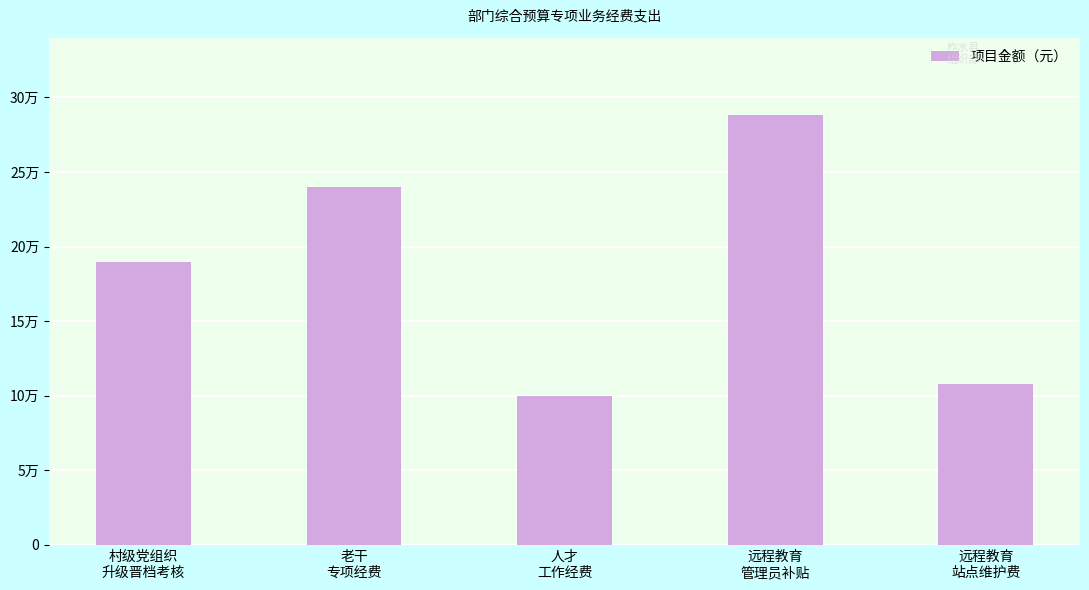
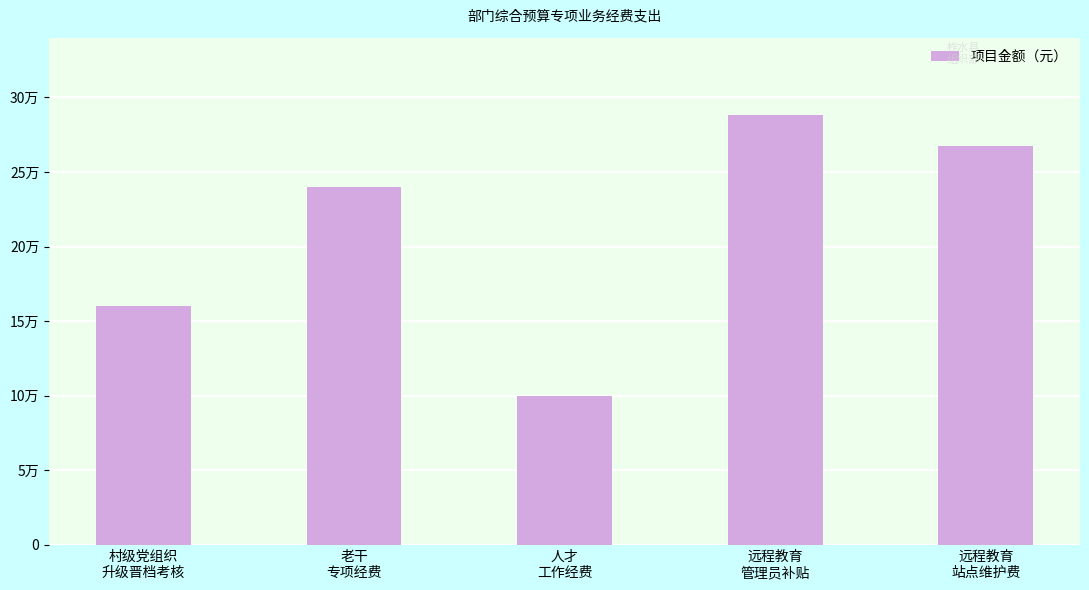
  {
-   "村级党组织 升级晋档考核": "19.0万",
+   "村级党组织 升级晋档考核": "16.0万",
    "老干 专项经费": "24.0万",
    "人才 工作经费": "10.0万",
    "远程教育 管理员补贴": "28.8万",
-   "远程教育 站点维护费": "10.8万"
+   "远程教育 站点维护费": "26.8万"
  }
